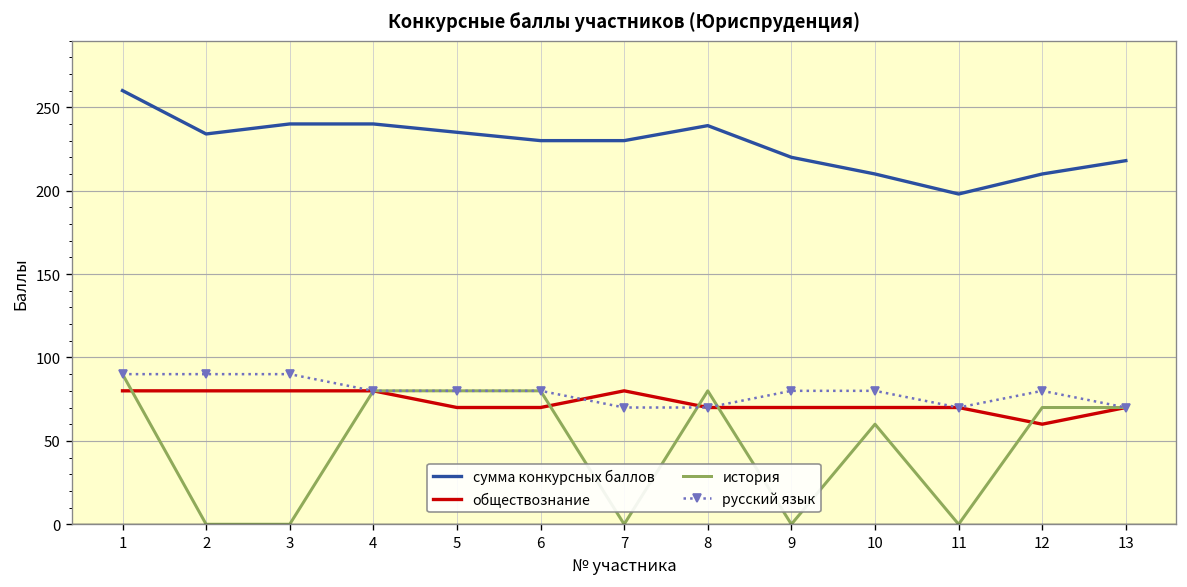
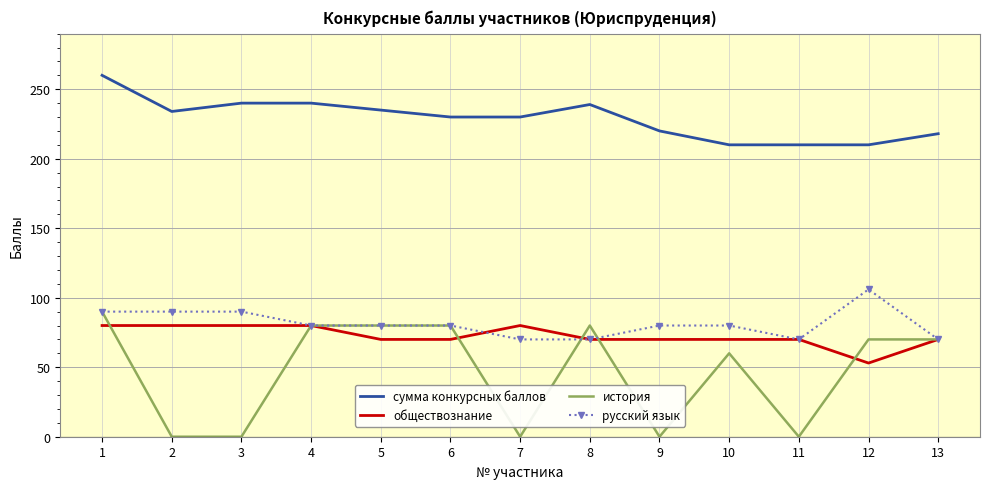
  {
    "сумма конкурсных баллов": {
      "1": 260,
      "2": 234,
      "3": 240,
      "4": 240,
      "5": 235,
      "6": 230,
      "7": 230,
      "8": 239,
      "9": 220,
      "10": 210,
-     "11": 198,
+     "11": 210,
      "12": 210,
      "13": 218
    },
    "обществознание": {
      "1": 80,
      "2": 80,
      "3": 80,
      "5": 70,
      "6": 70,
      "7": 80,
      "9": 70,
      "10": 70,
-     "12": 60
+     "12": 53
    },
    "история": {
      "2": 0,
      "3": 0,
      "7": 0,
      "8": 80,
      "9": 0,
      "10": 60,
      "11": 0,
      "12": 70
    },
    "русский язык": {
      "2": 90,
      "3": 90,
      "7": 70,
      "9": 80,
      "10": 80,
-     "12": 80
+     "12": 106
    }
  }
